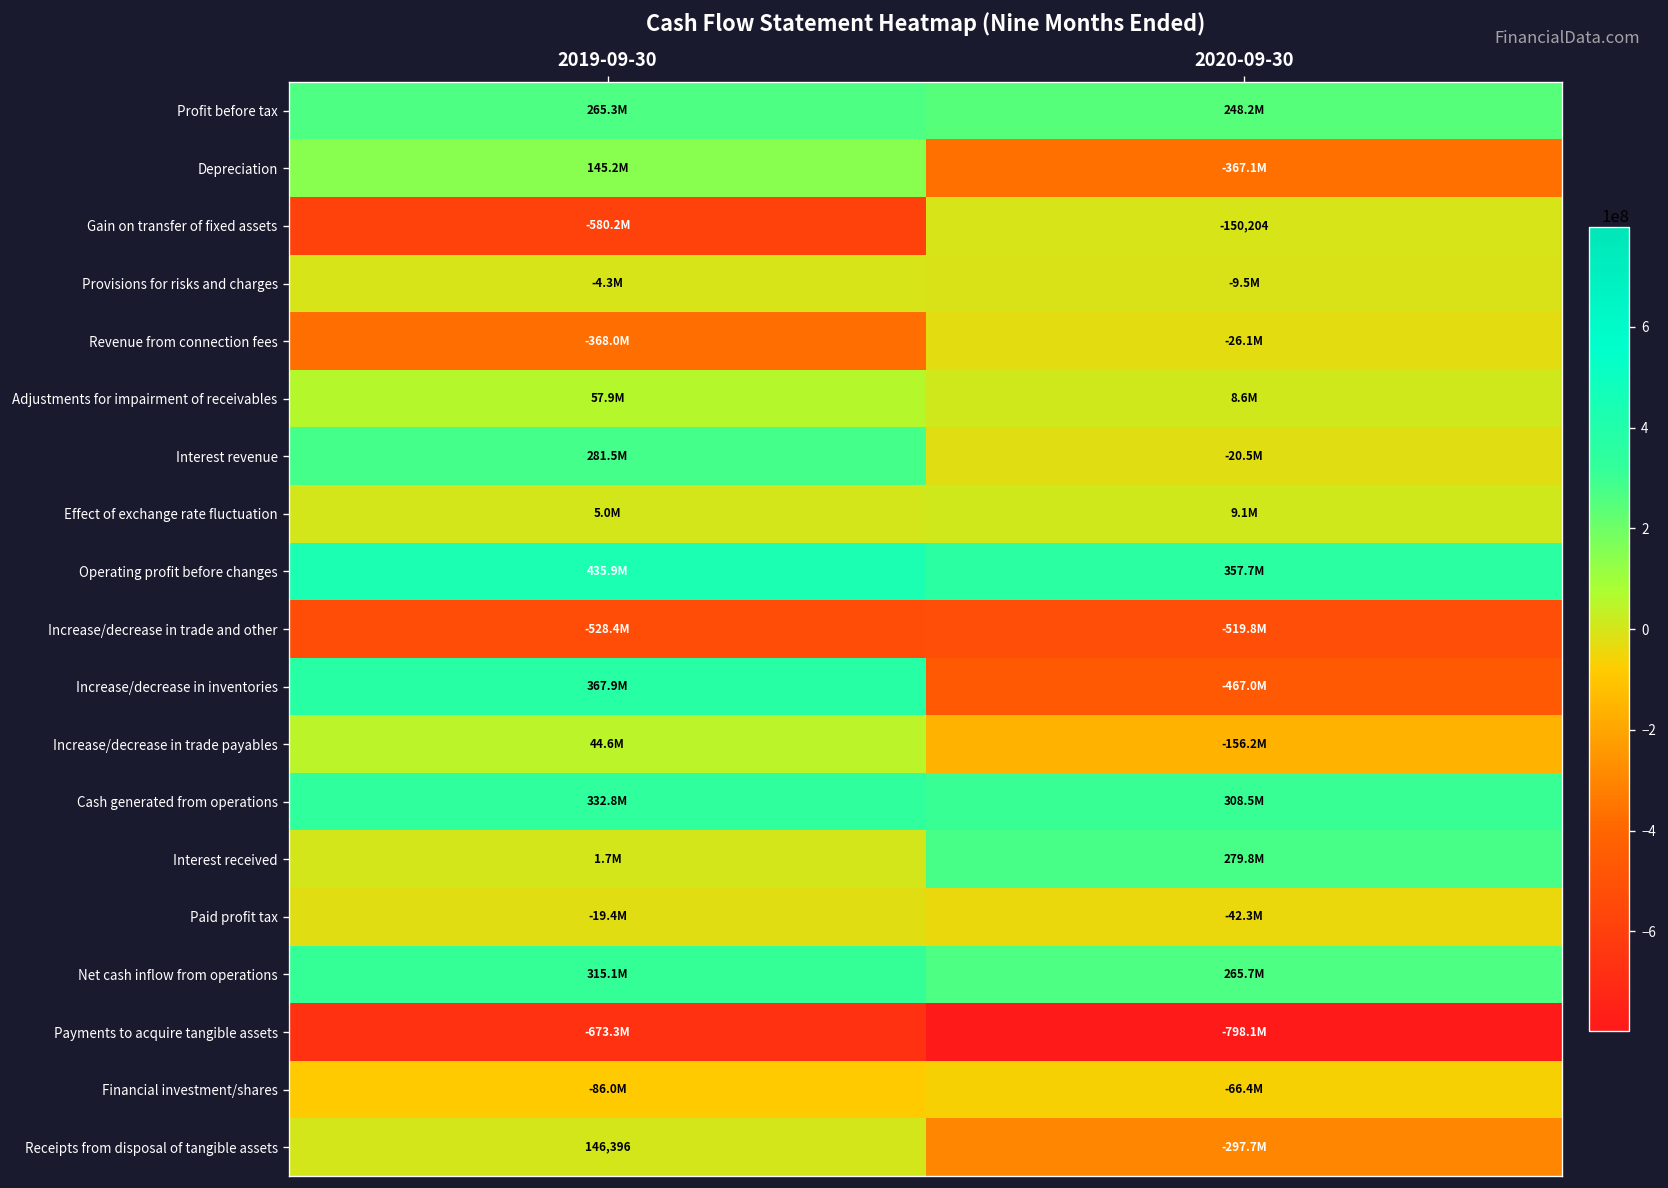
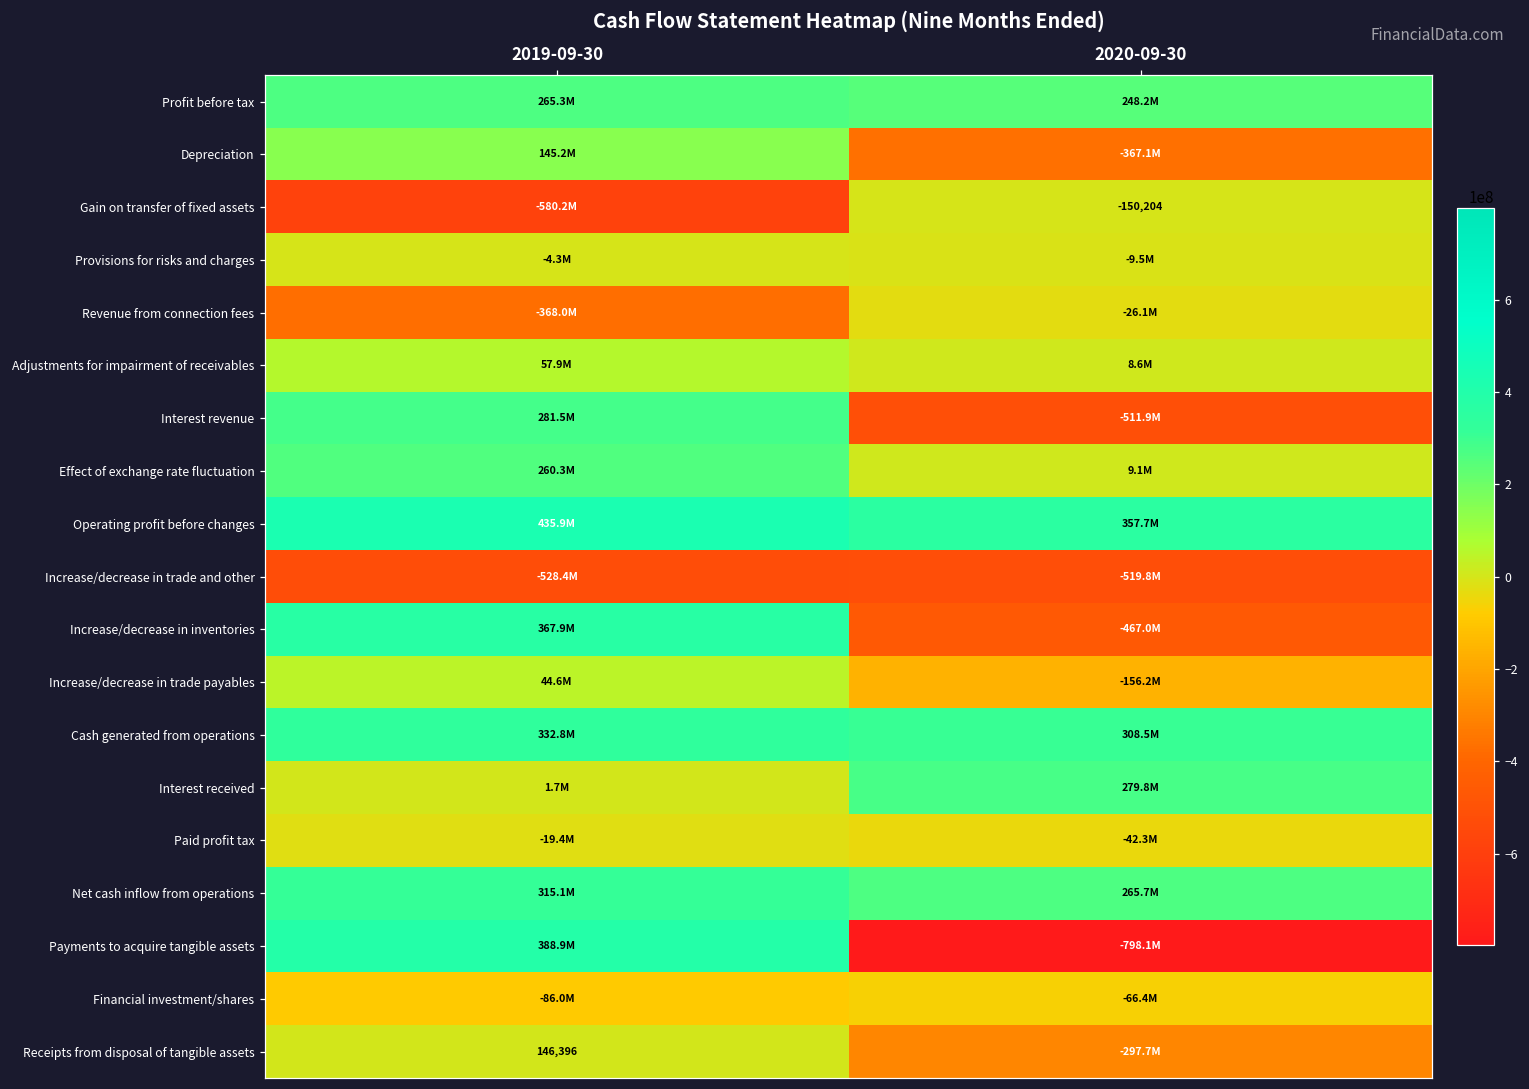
  {
    "Profit before tax": {
      "2019-09-30": "265.3M",
      "2020-09-30": "248.2M"
    },
    "Depreciation": {
      "2019-09-30": "145.2M",
      "2020-09-30": "-367.1M"
    },
    "Gain on transfer of fixed assets": {
      "2019-09-30": "-580.2M",
      "2020-09-30": "-150,204"
    },
    "Provisions for risks and charges": {
      "2019-09-30": "-4.3M",
      "2020-09-30": "-9.5M"
    },
    "Revenue from connection fees": {
      "2019-09-30": "-368.0M",
      "2020-09-30": "-26.1M"
    },
    "Adjustments for impairment of receivables": {
      "2019-09-30": "57.9M",
      "2020-09-30": "8.6M"
    },
    "Interest revenue": {
      "2019-09-30": "281.5M",
-     "2020-09-30": "-20.5M"
+     "2020-09-30": "-511.9M"
    },
    "Effect of exchange rate fluctuation": {
-     "2019-09-30": "5.0M",
+     "2019-09-30": "260.3M",
      "2020-09-30": "9.1M"
    },
    "Operating profit before changes": {
      "2019-09-30": "435.9M",
      "2020-09-30": "357.7M"
    },
    "Increase/decrease in trade and other": {
      "2019-09-30": "-528.4M",
      "2020-09-30": "-519.8M"
    },
    "Increase/decrease in inventories": {
      "2019-09-30": "367.9M",
      "2020-09-30": "-467.0M"
    },
    "Increase/decrease in trade payables": {
      "2019-09-30": "44.6M",
      "2020-09-30": "-156.2M"
    },
    "Cash generated from operations": {
      "2019-09-30": "332.8M",
      "2020-09-30": "308.5M"
    },
    "Interest received": {
      "2019-09-30": "1.7M",
      "2020-09-30": "279.8M"
    },
    "Paid profit tax": {
      "2019-09-30": "-19.4M",
      "2020-09-30": "-42.3M"
    },
    "Net cash inflow from operations": {
      "2019-09-30": "315.1M",
      "2020-09-30": "265.7M"
    },
    "Payments to acquire tangible assets": {
-     "2019-09-30": "-673.3M",
+     "2019-09-30": "388.9M",
      "2020-09-30": "-798.1M"
    },
    "Financial investment/shares": {
      "2019-09-30": "-86.0M",
      "2020-09-30": "-66.4M"
    },
    "Receipts from disposal of tangible assets": {
      "2019-09-30": "146,396",
      "2020-09-30": "-297.7M"
    }
  }
